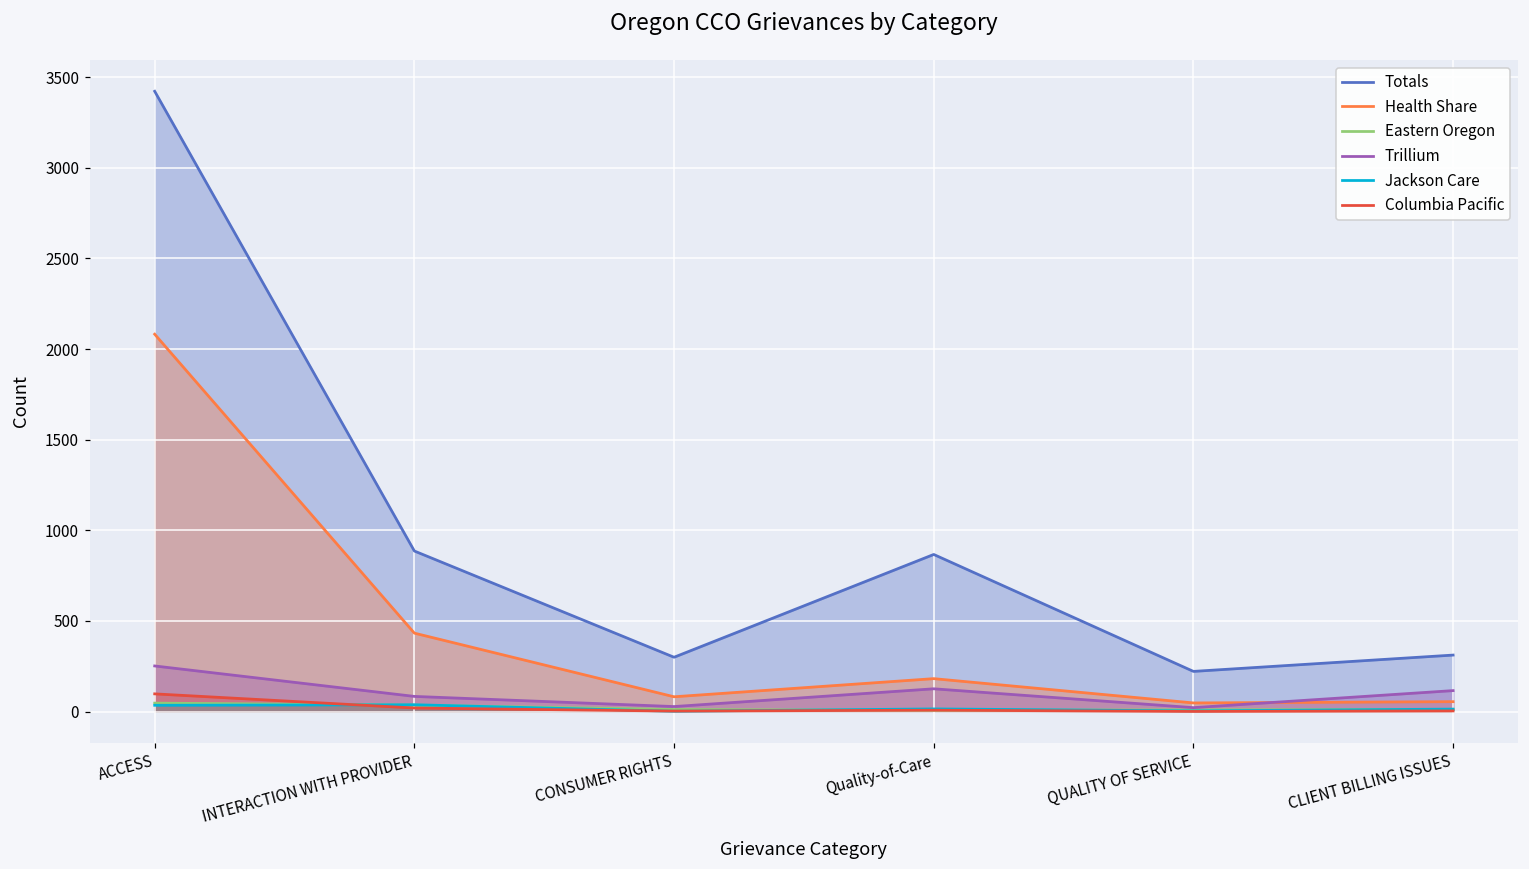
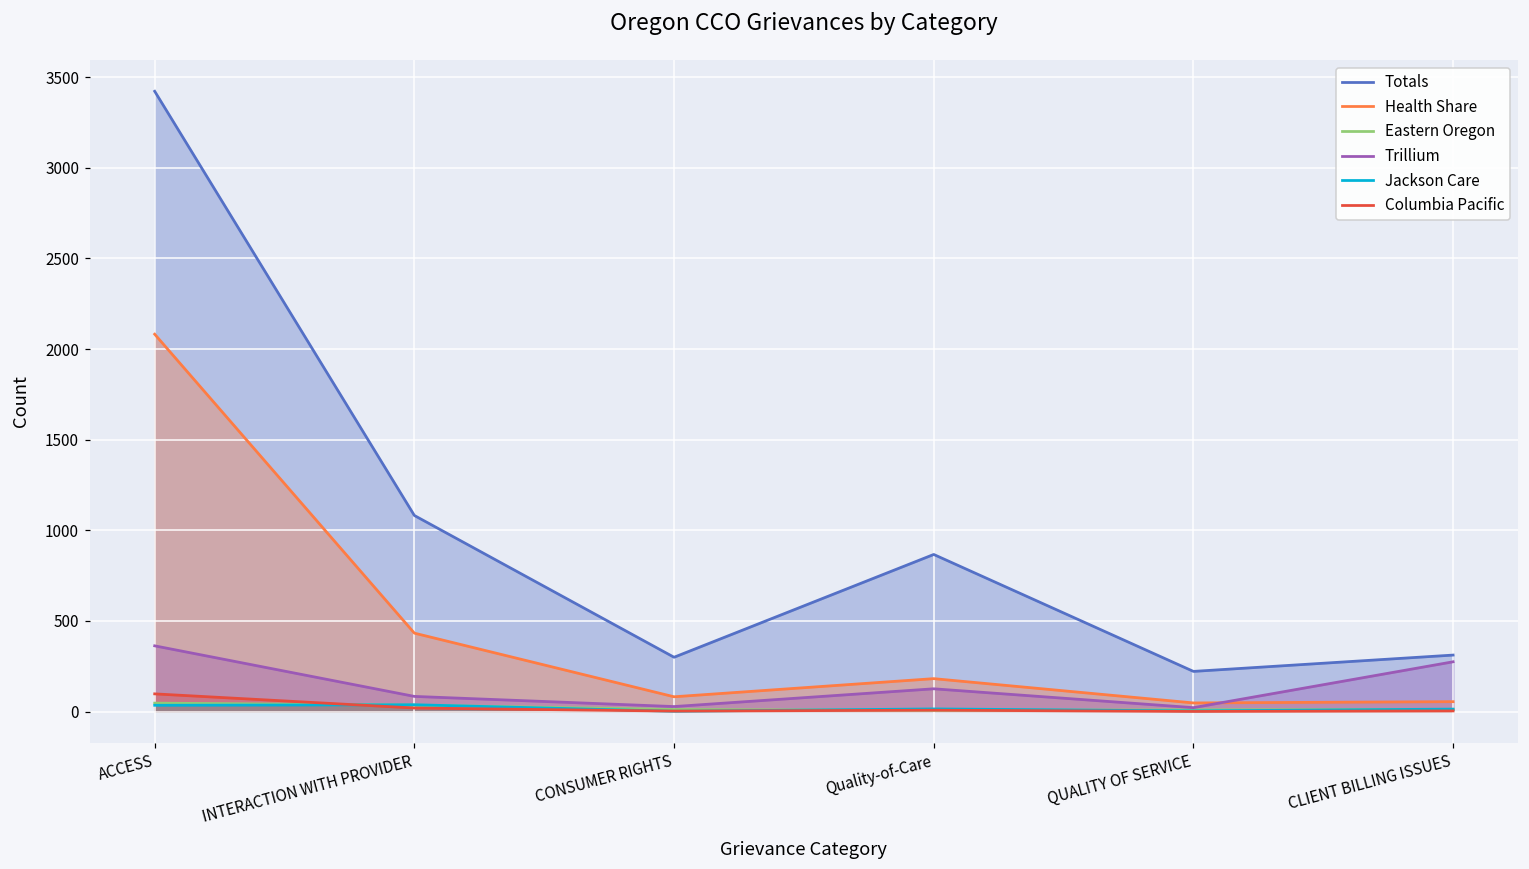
  {
    "Totals": {
      "ACCESS": 3420,
-     "INTERACTION WITH PROVIDER": 890,
+     "INTERACTION WITH PROVIDER": 1080,
      "CONSUMER RIGHTS": 300,
      "Quality-of-Care": 870,
      "QUALITY OF SERVICE": 220,
      "CLIENT BILLING ISSUES": 310
    },
    "Trillium": {
-     "ACCESS": 250,
+     "ACCESS": 360,
      "INTERACTION WITH PROVIDER": 80,
      "CONSUMER RIGHTS": 30,
      "Quality-of-Care": 130,
-     "CLIENT BILLING ISSUES": 120
+     "CLIENT BILLING ISSUES": 280
    }
  }
